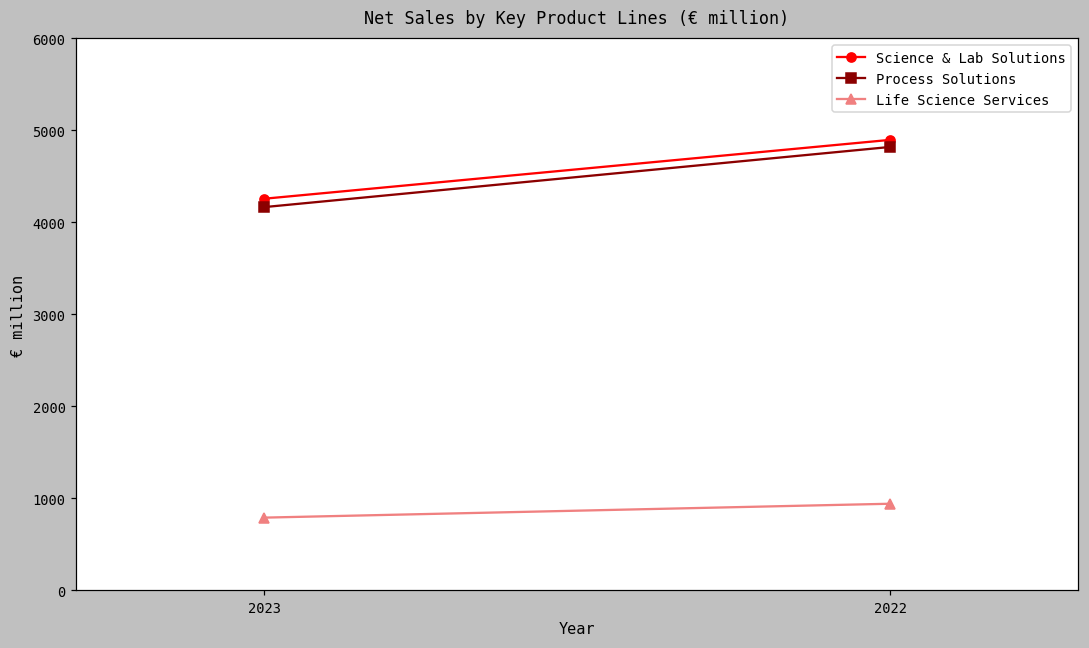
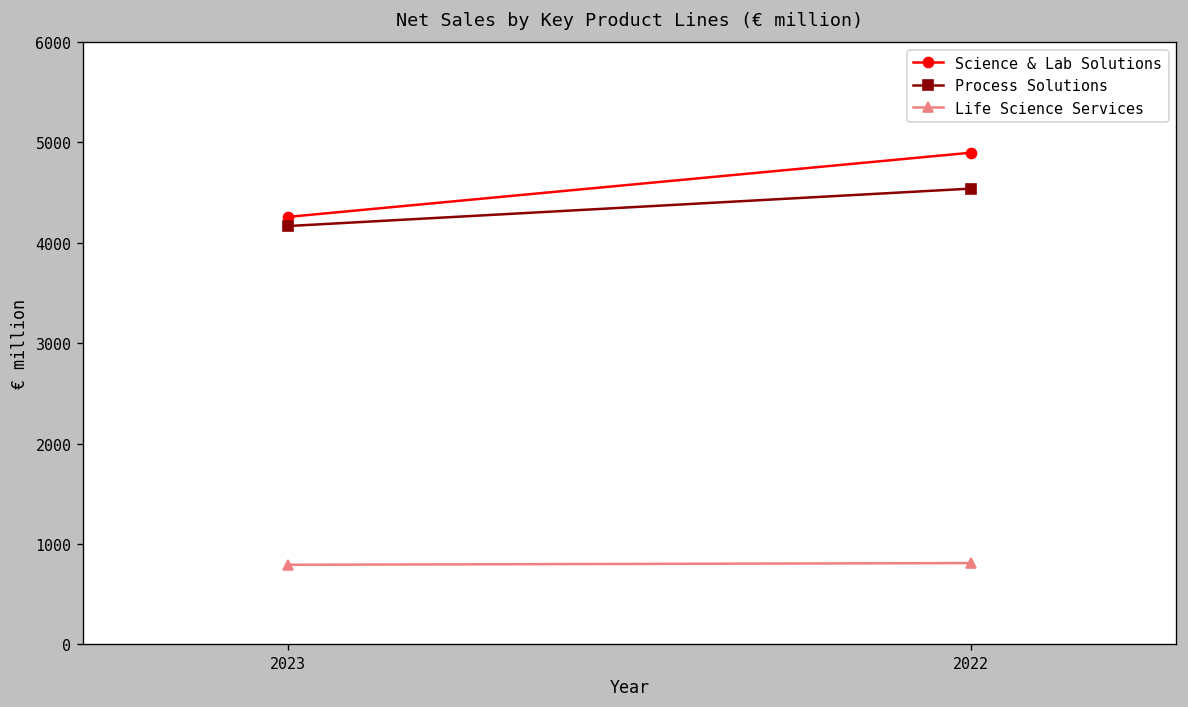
  {
    "Science & Lab Solutions": {
      "2023": 4300,
      "2022": 4900
    },
    "Process Solutions": {
      "2023": 4200,
-     "2022": 4800
+     "2022": 4500
    },
    "Life Science Services": {
      "2023": 800,
-     "2022": 900
+     "2022": 800
    }
  }
